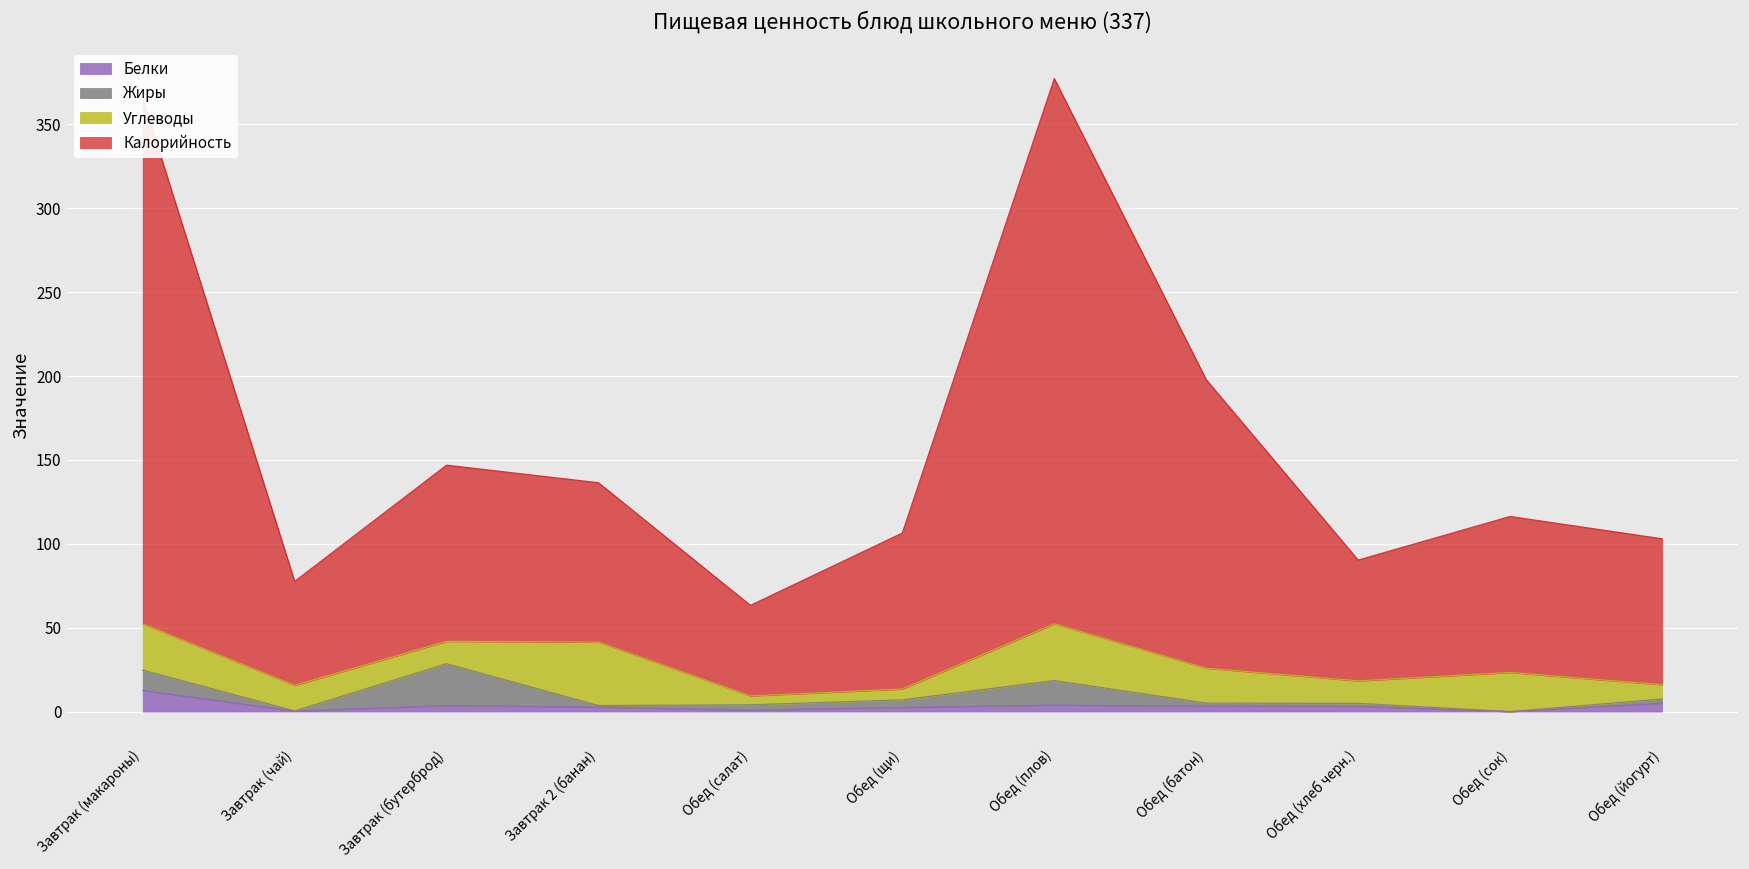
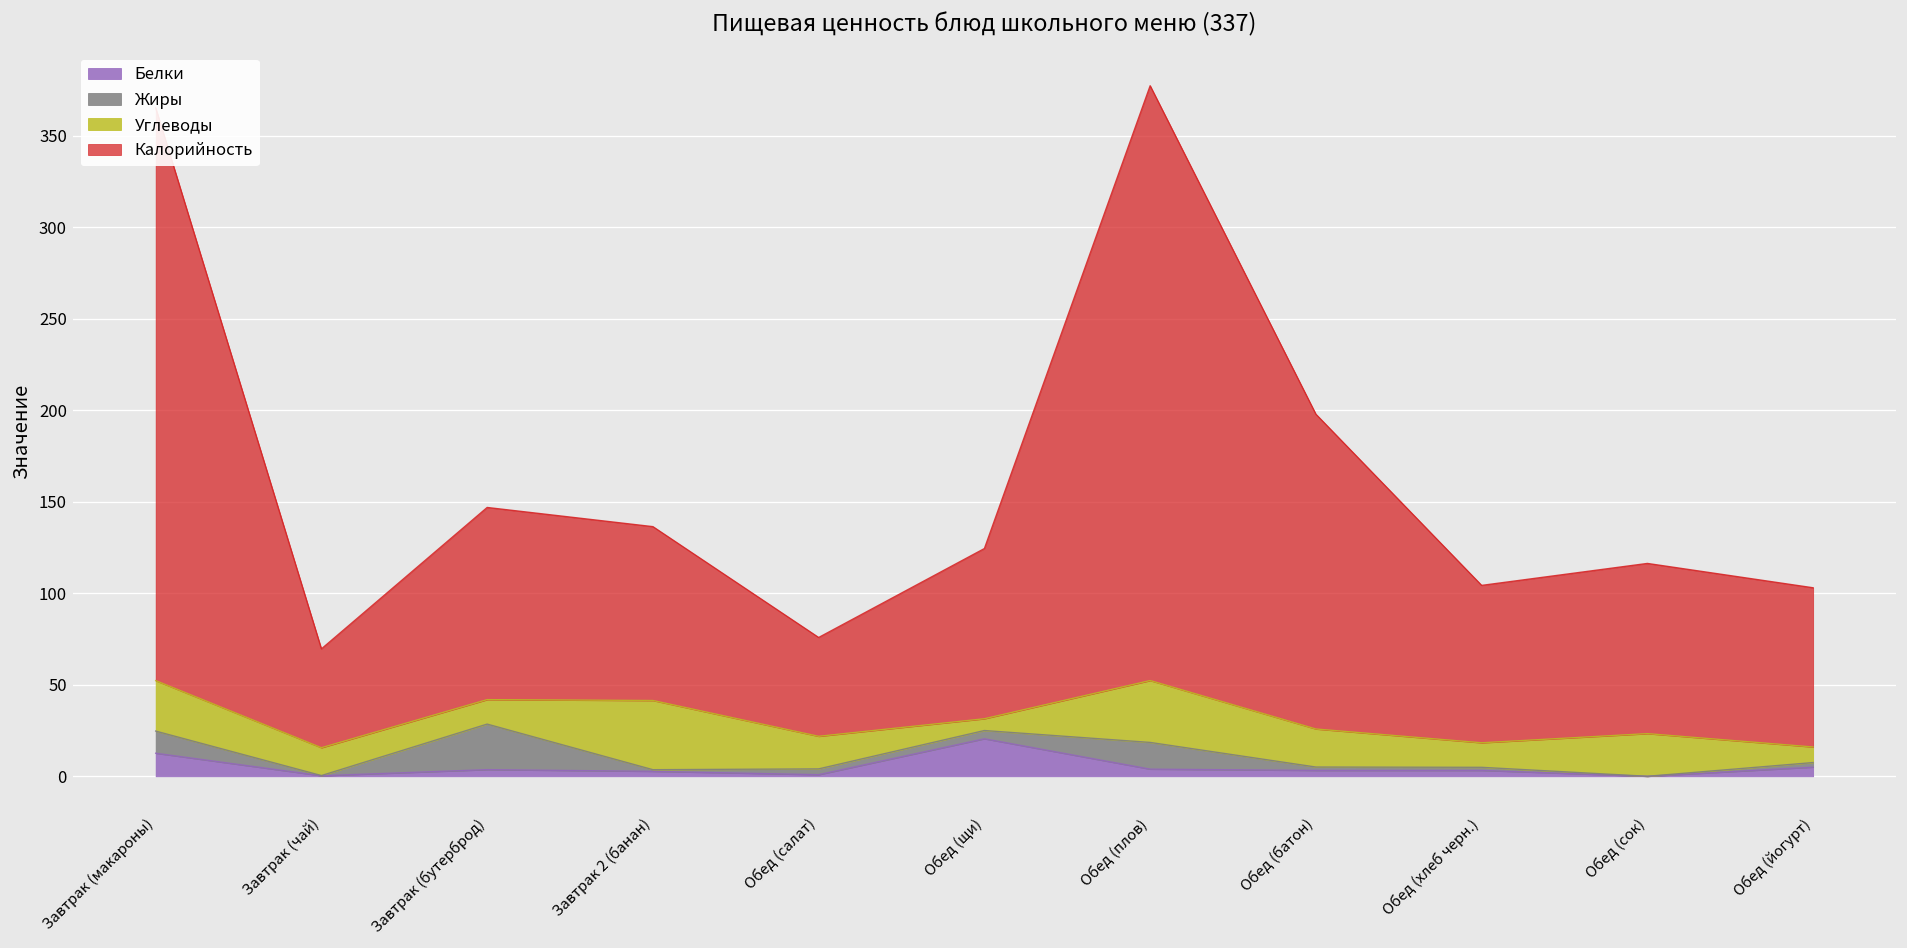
  {
    "Белки": {
      "Завтрак (макароны)": 13,
      "Завтрак (бутерброд)": 4,
      "Обед (салат)": 1,
-     "Обед (щи)": 3,
+     "Обед (щи)": 21,
      "Обед (плов)": 4,
      "Обед (батон)": 3,
      "Обед (хлеб черн.)": 3,
      "Обед (йогурт)": 5
    },
    "Жиры": {
      "Завтрак (макароны)": 12,
      "Завтрак (бутерброд)": 25,
      "Обед (салат)": 3,
      "Обед (щи)": 5,
      "Обед (плов)": 15,
      "Обед (батон)": 2,
      "Обед (хлеб черн.)": 2,
      "Обед (йогурт)": 3
    },
    "Углеводы": {
      "Завтрак (макароны)": 28,
      "Завтрак (чай)": 15,
      "Завтрак (бутерброд)": 13,
      "Завтрак 2 (банан)": 38,
-     "Обед (салат)": 5,
+     "Обед (салат)": 18,
      "Обед (щи)": 6,
      "Обед (плов)": 34,
      "Обед (батон)": 21,
      "Обед (хлеб черн.)": 13,
      "Обед (сок)": 23,
      "Обед (йогурт)": 9
    },
    "Калорийность": {
-     "Завтрак (чай)": 62,
+     "Завтрак (чай)": 54,
      "Завтрак (бутерброд)": 105,
      "Завтрак 2 (банан)": 95,
      "Обед (салат)": 54,
      "Обед (щи)": 93,
      "Обед (плов)": 325,
      "Обед (батон)": 172,
-     "Обед (хлеб черн.)": 72,
+     "Обед (хлеб черн.)": 86,
      "Обед (сок)": 93,
      "Обед (йогурт)": 87
    }
  }
